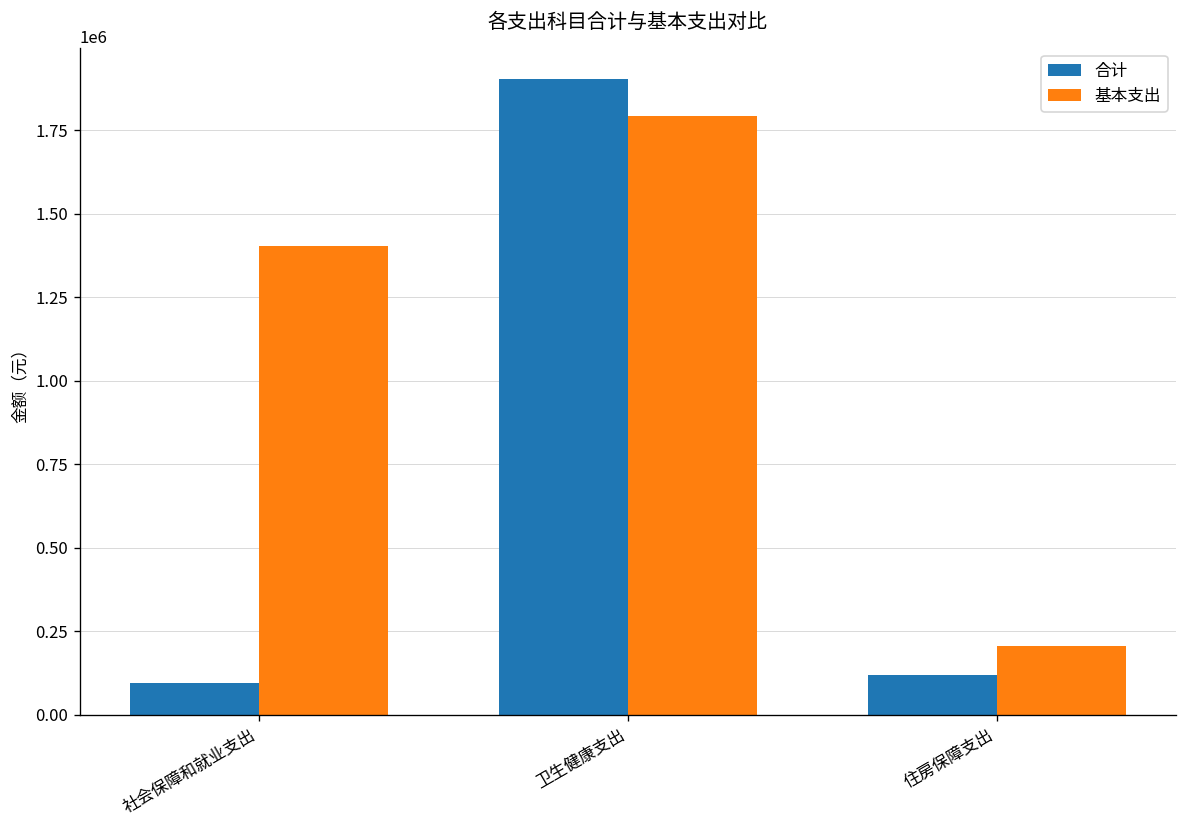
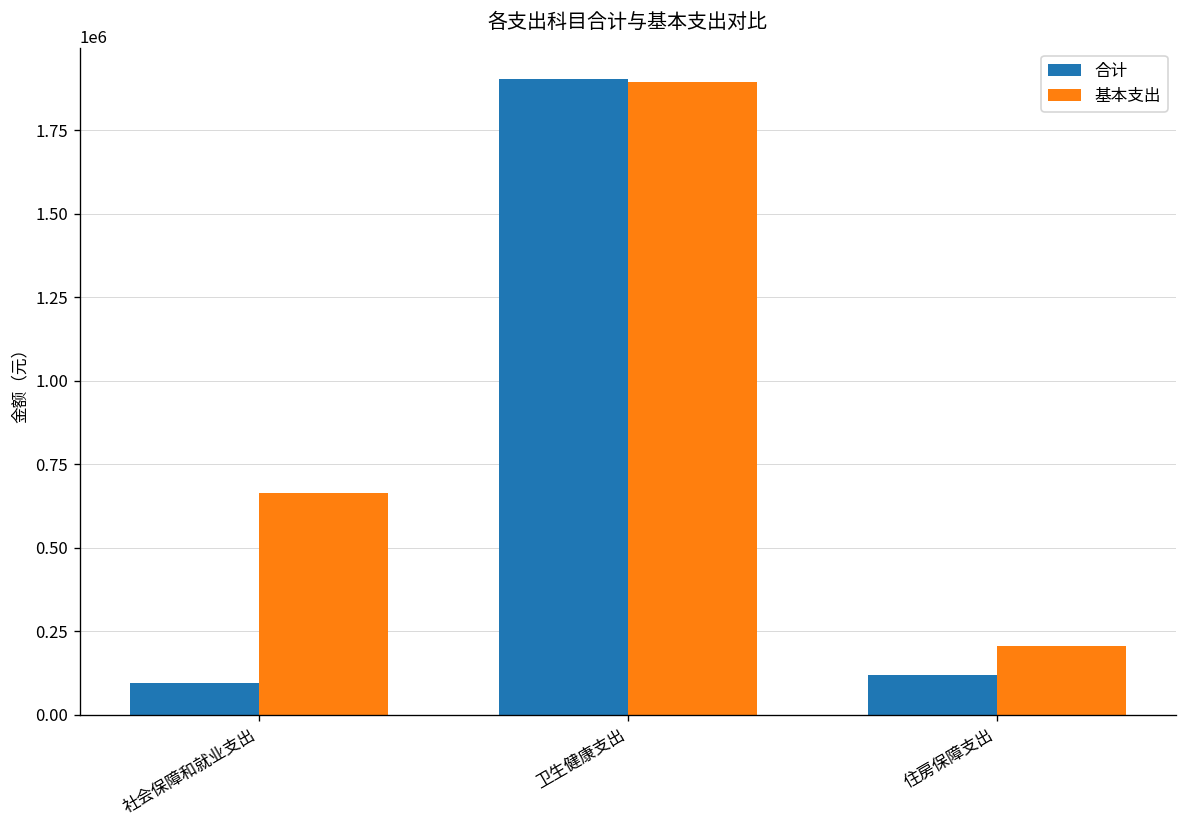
  {
    "合计": {
      "社会保障和就业支出": 100000,
      "卫生健康支出": 1900000,
      "住房保障支出": 120000
    },
    "基本支出": {
-     "社会保障和就业支出": 1400000,
-     "卫生健康支出": 1790000,
+     "社会保障和就业支出": 670000,
+     "卫生健康支出": 1890000,
      "住房保障支出": 210000
    }
  }
